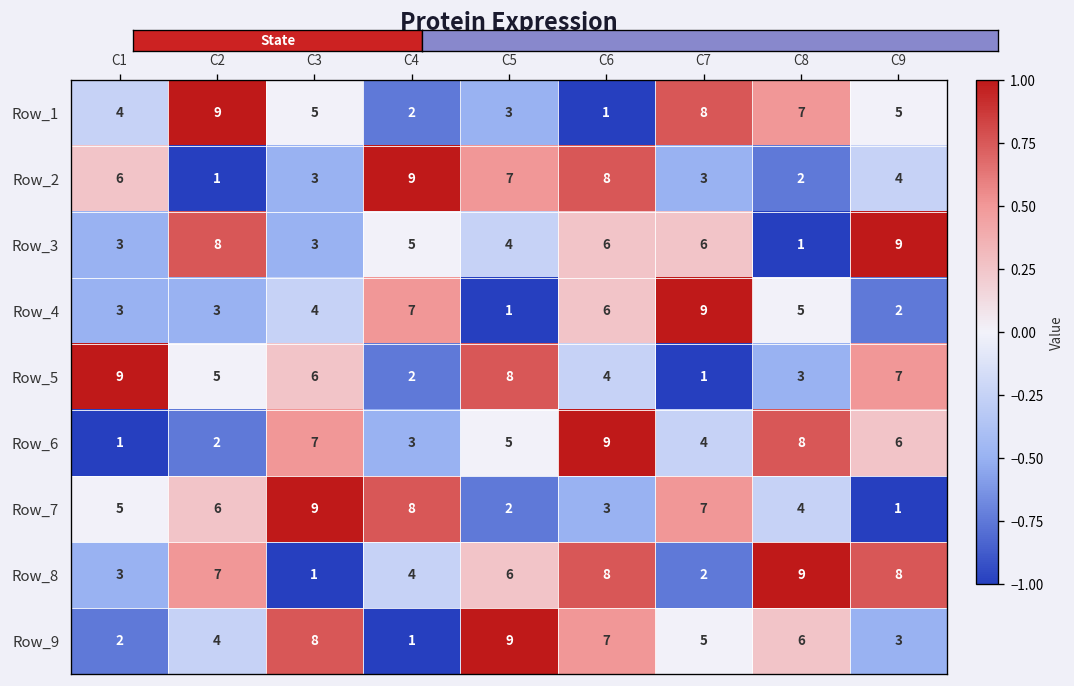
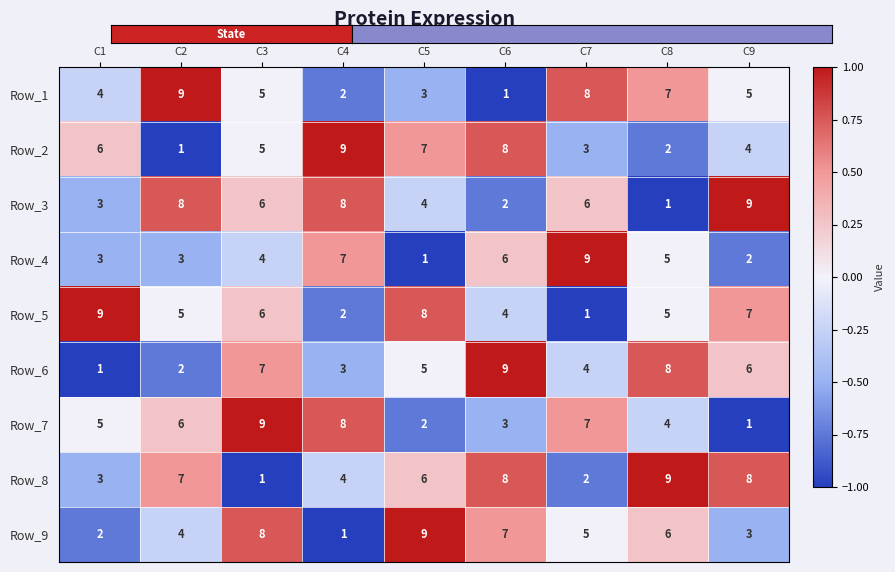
  {
    "Row_1": {
      "C1": 4,
      "C2": 9,
      "C3": 5,
      "C4": 2,
      "C5": 3,
      "C6": 1,
      "C7": 8,
      "C8": 7,
      "C9": 5
    },
    "Row_2": {
      "C1": 6,
      "C2": 1,
-     "C3": 3,
+     "C3": 5,
      "C4": 9,
      "C5": 7,
      "C6": 8,
      "C7": 3,
      "C8": 2,
      "C9": 4
    },
    "Row_3": {
      "C1": 3,
      "C2": 8,
-     "C3": 3,
-     "C4": 5,
+     "C3": 6,
+     "C4": 8,
      "C5": 4,
-     "C6": 6,
+     "C6": 2,
      "C7": 6,
      "C8": 1,
      "C9": 9
    },
    "Row_4": {
      "C1": 3,
      "C2": 3,
      "C3": 4,
      "C4": 7,
      "C5": 1,
      "C6": 6,
      "C7": 9,
      "C8": 5,
      "C9": 2
    },
    "Row_5": {
      "C1": 9,
      "C2": 5,
      "C3": 6,
      "C4": 2,
      "C5": 8,
      "C6": 4,
      "C7": 1,
-     "C8": 3,
+     "C8": 5,
      "C9": 7
    },
    "Row_6": {
      "C1": 1,
      "C2": 2,
      "C3": 7,
      "C4": 3,
      "C5": 5,
      "C6": 9,
      "C7": 4,
      "C8": 8,
      "C9": 6
    },
    "Row_7": {
      "C1": 5,
      "C2": 6,
      "C3": 9,
      "C4": 8,
      "C5": 2,
      "C6": 3,
      "C7": 7,
      "C8": 4,
      "C9": 1
    },
    "Row_8": {
      "C1": 3,
      "C2": 7,
      "C3": 1,
      "C4": 4,
      "C5": 6,
      "C6": 8,
      "C7": 2,
      "C8": 9,
      "C9": 8
    },
    "Row_9": {
      "C1": 2,
      "C2": 4,
      "C3": 8,
      "C4": 1,
      "C5": 9,
      "C6": 7,
      "C7": 5,
      "C8": 6,
      "C9": 3
    }
  }
